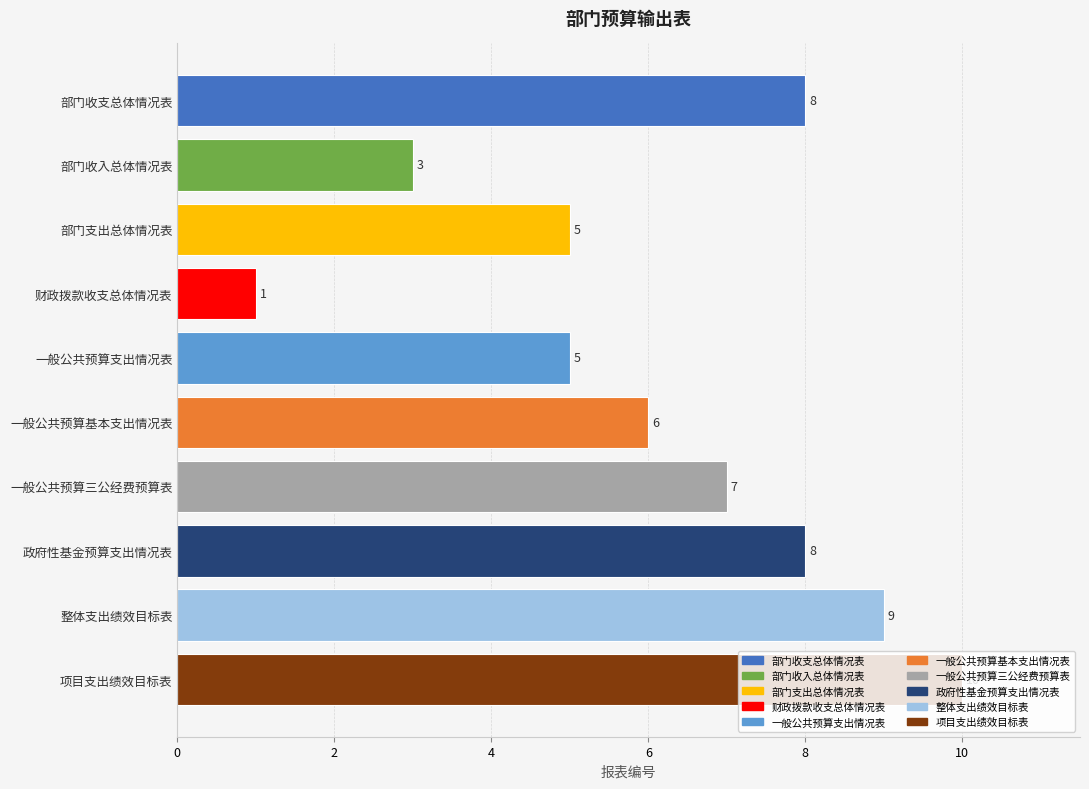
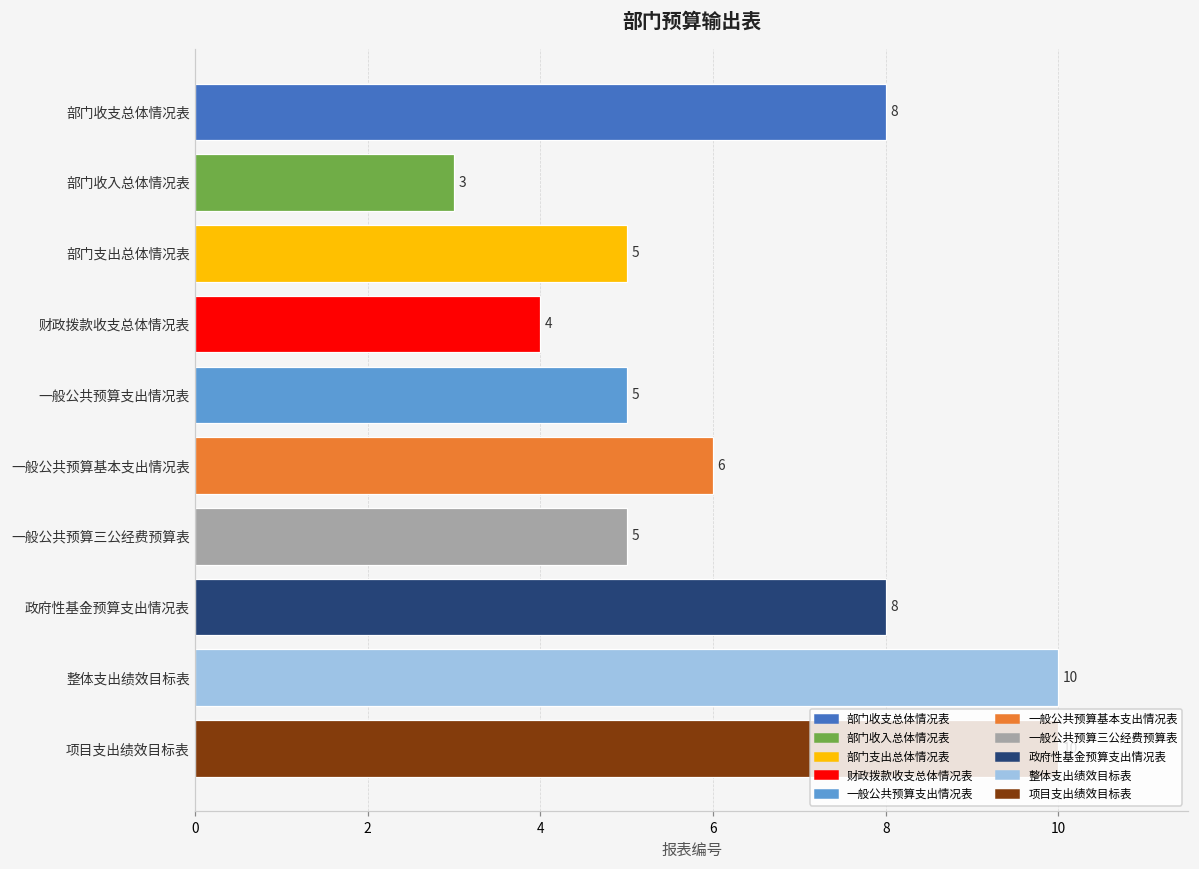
  {
    "部门收支总体情况表": 8,
    "部门收入总体情况表": 3,
    "部门支出总体情况表": 5,
-   "财政拨款收支总体情况表": 1,
+   "财政拨款收支总体情况表": 4,
    "一般公共预算支出情况表": 5,
    "一般公共预算基本支出情况表": 6,
-   "一般公共预算三公经费预算表": 7,
+   "一般公共预算三公经费预算表": 5,
    "政府性基金预算支出情况表": 8,
-   "整体支出绩效目标表": 9
+   "整体支出绩效目标表": 10
  }
